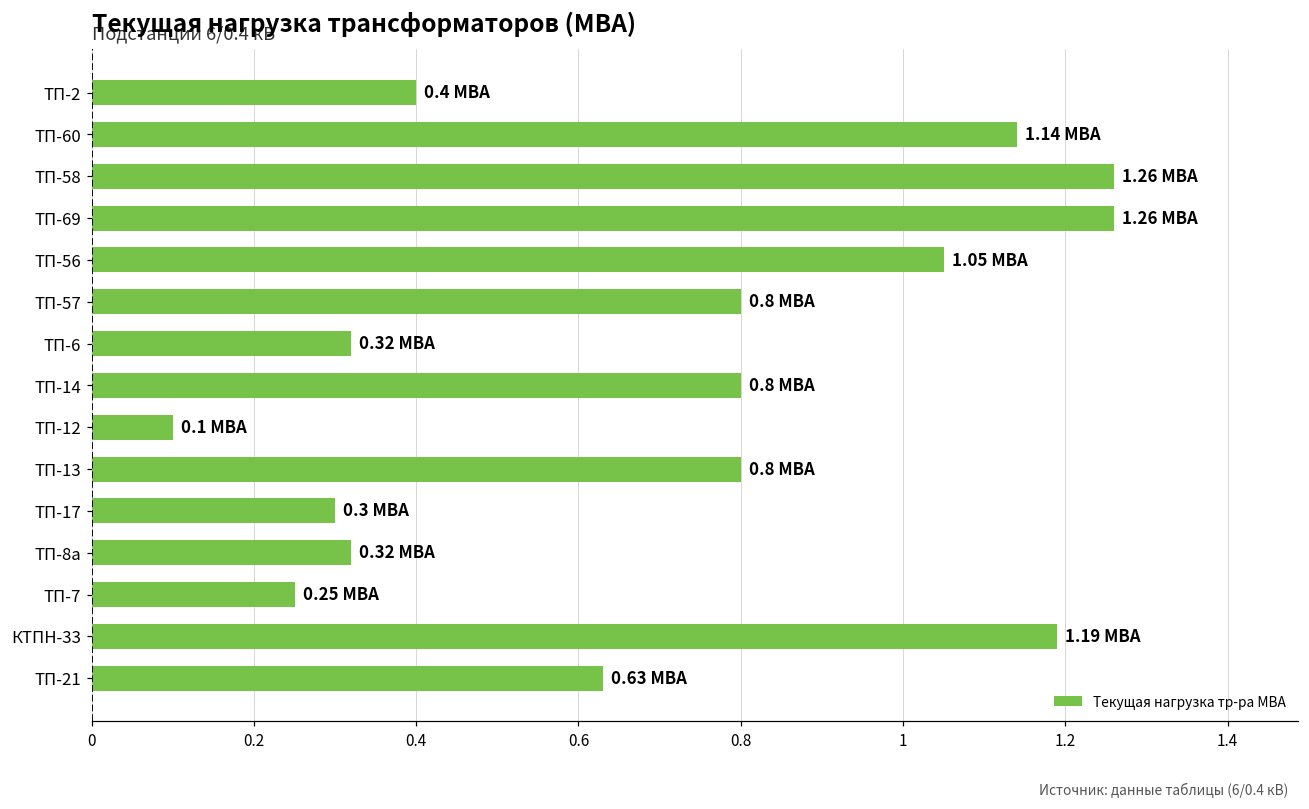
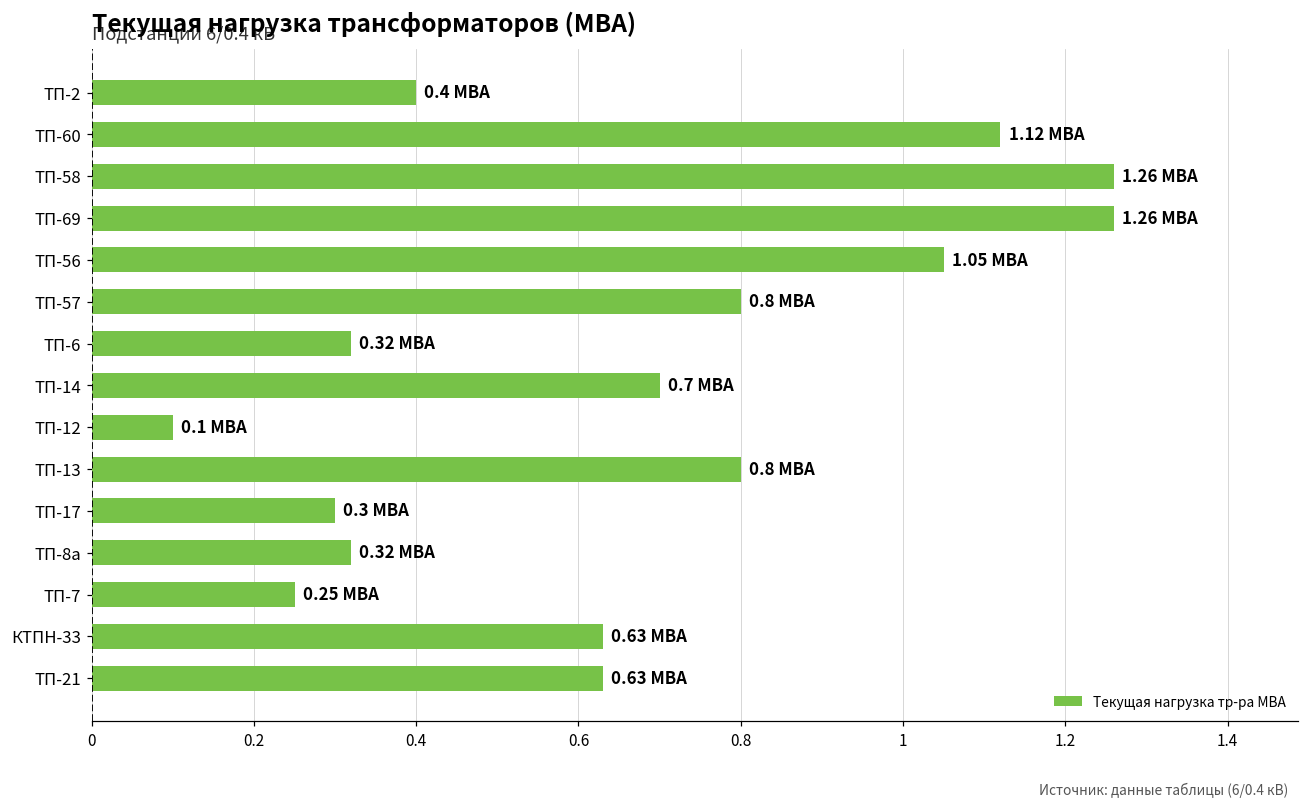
  {
    "ТП-2": 0.4,
-   "ТП-60": 1.14,
+   "ТП-60": 1.12,
    "ТП-58": 1.26,
    "ТП-69": 1.26,
    "ТП-56": 1.05,
    "ТП-57": 0.8,
    "ТП-6": 0.32,
-   "ТП-14": 0.8,
+   "ТП-14": 0.7,
    "ТП-12": 0.1,
    "ТП-13": 0.8,
    "ТП-17": 0.3,
    "ТП-8а": 0.32,
    "ТП-7": 0.25,
-   "КТПН-33": 1.19,
+   "КТПН-33": 0.63,
    "ТП-21": 0.63
  }
